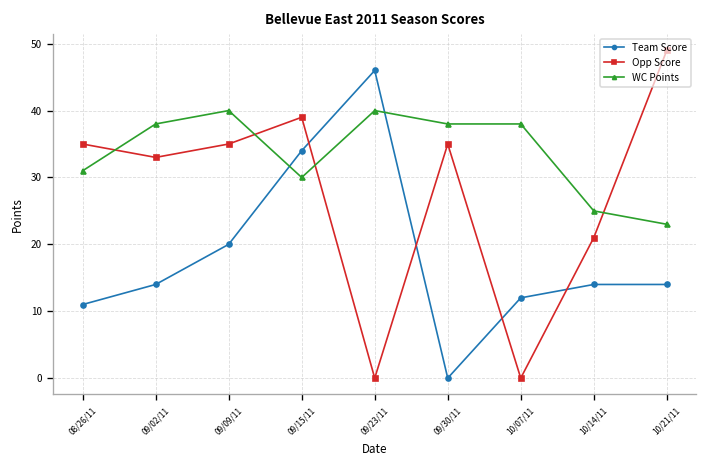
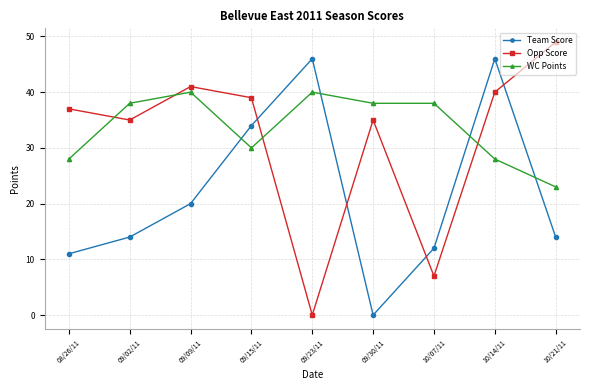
  {
    "Team Score": {
      "08/26/11": 11,
      "09/02/11": 14,
      "09/09/11": 20,
      "09/15/11": 34,
      "09/23/11": 46,
      "09/30/11": 0,
      "10/07/11": 12,
-     "10/14/11": 14,
+     "10/14/11": 46,
      "10/21/11": 14
    },
    "Opp Score": {
-     "08/26/11": 35,
-     "09/02/11": 33,
-     "09/09/11": 35,
+     "08/26/11": 37,
+     "09/02/11": 35,
+     "09/09/11": 41,
      "09/15/11": 39,
      "09/23/11": 0,
      "09/30/11": 35,
-     "10/07/11": 0,
-     "10/14/11": 21
+     "10/07/11": 7,
+     "10/14/11": 40
    },
    "WC Points": {
-     "08/26/11": 31,
+     "08/26/11": 28,
      "09/02/11": 38,
      "09/09/11": 40,
      "09/15/11": 30,
      "09/23/11": 40,
      "09/30/11": 38,
      "10/07/11": 38,
-     "10/14/11": 25,
+     "10/14/11": 28,
      "10/21/11": 23
    }
  }
